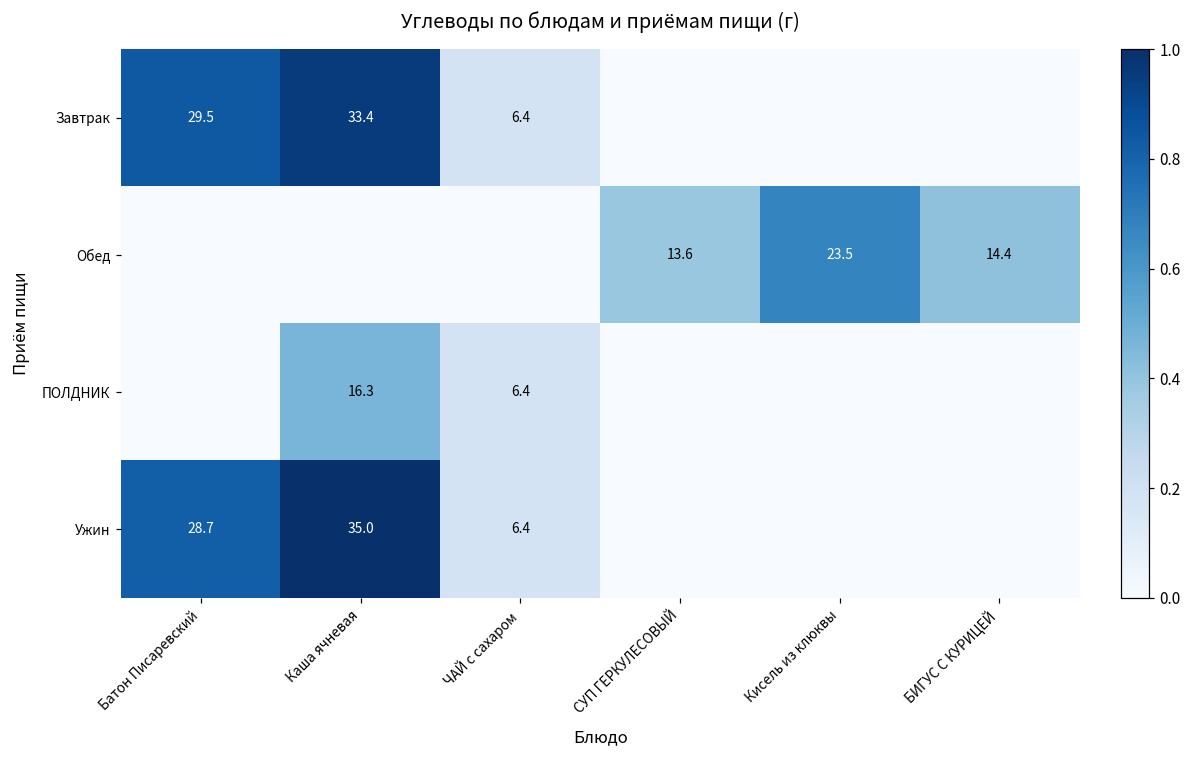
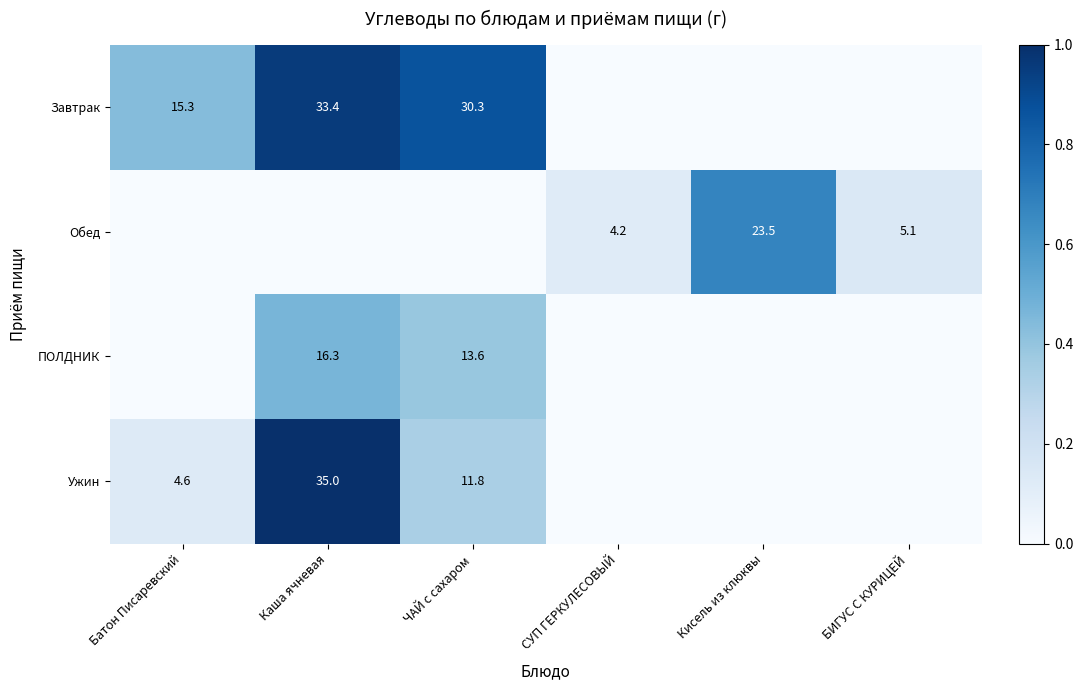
  {
    "Завтрак": {
-     "Батон Писаревский": 29.5,
+     "Батон Писаревский": 15.3,
      "Каша ячневая": 33.4,
-     "ЧАЙ с сахаром": 6.4
+     "ЧАЙ с сахаром": 30.3
    },
    "Обед": {
-     "СУП ГЕРКУЛЕСОВЫЙ": 13.6,
+     "СУП ГЕРКУЛЕСОВЫЙ": 4.2,
      "Кисель из клюквы": 23.5,
-     "БИГУС С КУРИЦЕЙ": 14.4
+     "БИГУС С КУРИЦЕЙ": 5.1
    },
    "ПОЛДНИК": {
      "Каша ячневая": 16.3,
-     "ЧАЙ с сахаром": 6.4
+     "ЧАЙ с сахаром": 13.6
    },
    "Ужин": {
-     "Батон Писаревский": 28.7,
+     "Батон Писаревский": 4.6,
      "Каша ячневая": 35.0,
-     "ЧАЙ с сахаром": 6.4
+     "ЧАЙ с сахаром": 11.8
    }
  }
